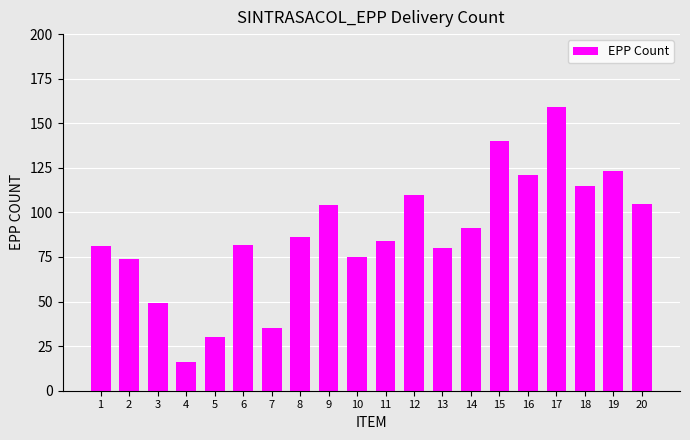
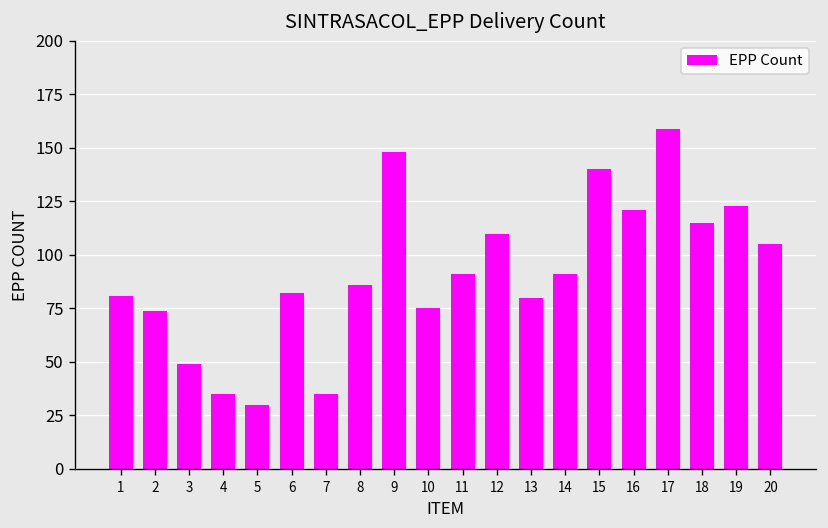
  {
    "1": 81,
    "2": 74,
    "3": 49,
-   "4": 16,
+   "4": 35,
    "5": 30,
    "6": 82,
    "7": 35,
    "8": 86,
-   "9": 104,
+   "9": 148,
    "10": 75,
-   "11": 84,
+   "11": 91,
    "12": 110,
    "13": 80,
    "14": 91,
    "15": 140,
    "16": 121,
    "17": 159,
    "18": 115,
    "19": 123,
    "20": 105
  }
